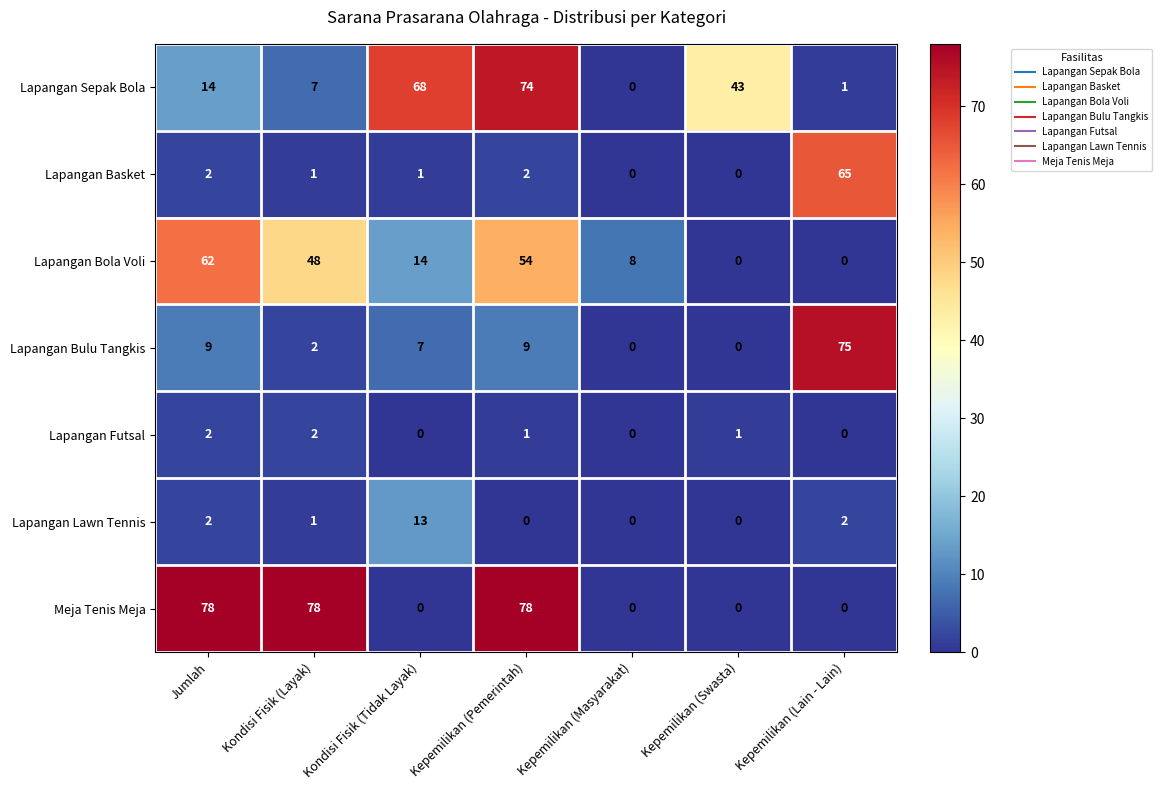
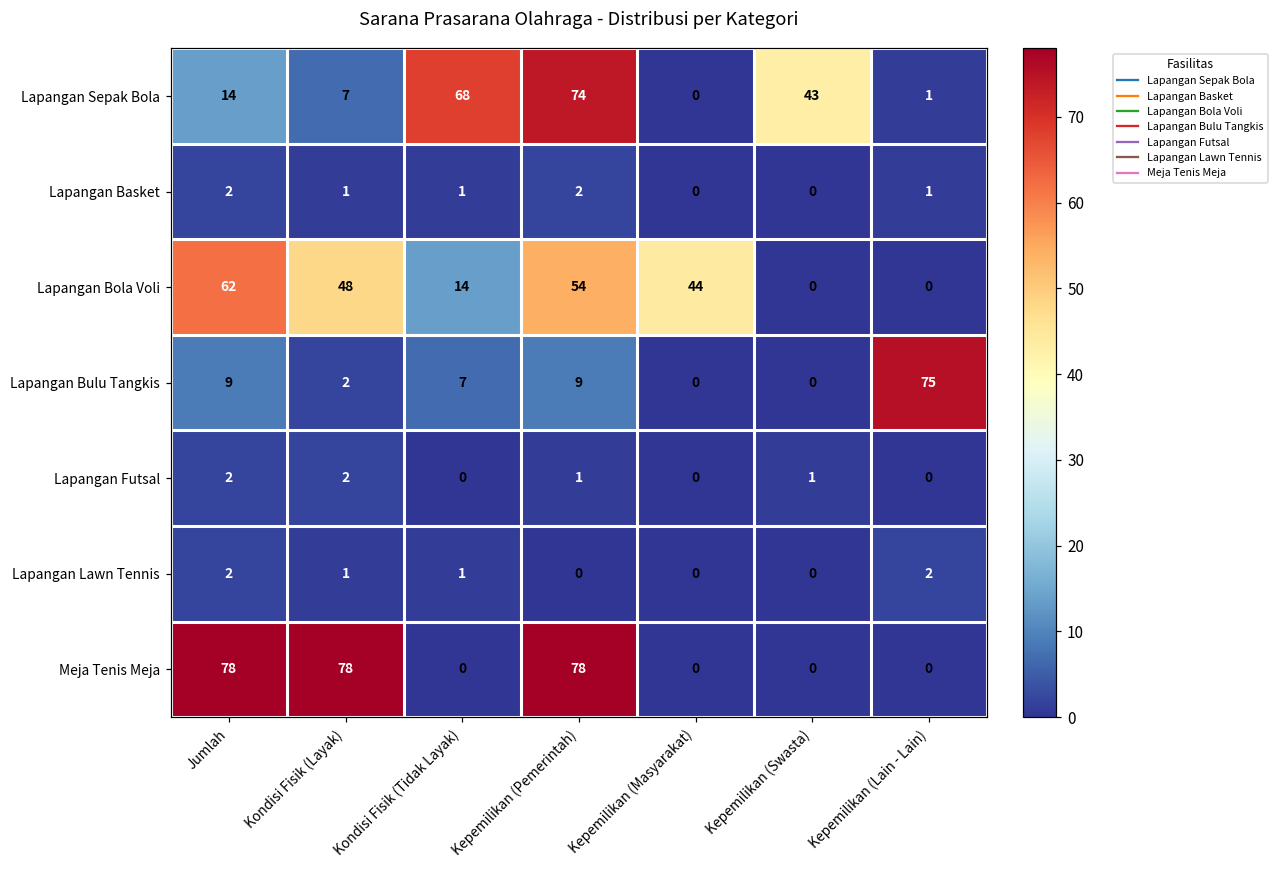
  {
    "Lapangan Sepak Bola": {
      "Jumlah": 14,
      "Kondisi Fisik (Layak)": 7,
      "Kondisi Fisik (Tidak Layak)": 68,
      "Kepemilikan (Pemerintah)": 74,
      "Kepemilikan (Masyarakat)": 0,
      "Kepemilikan (Swasta)": 43,
      "Kepemilikan (Lain - Lain)": 1
    },
    "Lapangan Basket": {
      "Jumlah": 2,
      "Kondisi Fisik (Layak)": 1,
      "Kondisi Fisik (Tidak Layak)": 1,
      "Kepemilikan (Pemerintah)": 2,
      "Kepemilikan (Masyarakat)": 0,
      "Kepemilikan (Swasta)": 0,
-     "Kepemilikan (Lain - Lain)": 65
+     "Kepemilikan (Lain - Lain)": 1
    },
    "Lapangan Bola Voli": {
      "Jumlah": 62,
      "Kondisi Fisik (Layak)": 48,
      "Kondisi Fisik (Tidak Layak)": 14,
      "Kepemilikan (Pemerintah)": 54,
-     "Kepemilikan (Masyarakat)": 8,
+     "Kepemilikan (Masyarakat)": 44,
      "Kepemilikan (Swasta)": 0,
      "Kepemilikan (Lain - Lain)": 0
    },
    "Lapangan Bulu Tangkis": {
      "Jumlah": 9,
      "Kondisi Fisik (Layak)": 2,
      "Kondisi Fisik (Tidak Layak)": 7,
      "Kepemilikan (Pemerintah)": 9,
      "Kepemilikan (Masyarakat)": 0,
      "Kepemilikan (Swasta)": 0,
      "Kepemilikan (Lain - Lain)": 75
    },
    "Lapangan Futsal": {
      "Jumlah": 2,
      "Kondisi Fisik (Layak)": 2,
      "Kondisi Fisik (Tidak Layak)": 0,
      "Kepemilikan (Pemerintah)": 1,
      "Kepemilikan (Masyarakat)": 0,
      "Kepemilikan (Swasta)": 1,
      "Kepemilikan (Lain - Lain)": 0
    },
    "Lapangan Lawn Tennis": {
      "Jumlah": 2,
      "Kondisi Fisik (Layak)": 1,
-     "Kondisi Fisik (Tidak Layak)": 13,
+     "Kondisi Fisik (Tidak Layak)": 1,
      "Kepemilikan (Pemerintah)": 0,
      "Kepemilikan (Masyarakat)": 0,
      "Kepemilikan (Swasta)": 0,
      "Kepemilikan (Lain - Lain)": 2
    },
    "Meja Tenis Meja": {
      "Jumlah": 78,
      "Kondisi Fisik (Layak)": 78,
      "Kondisi Fisik (Tidak Layak)": 0,
      "Kepemilikan (Pemerintah)": 78,
      "Kepemilikan (Masyarakat)": 0,
      "Kepemilikan (Swasta)": 0,
      "Kepemilikan (Lain - Lain)": 0
    }
  }
